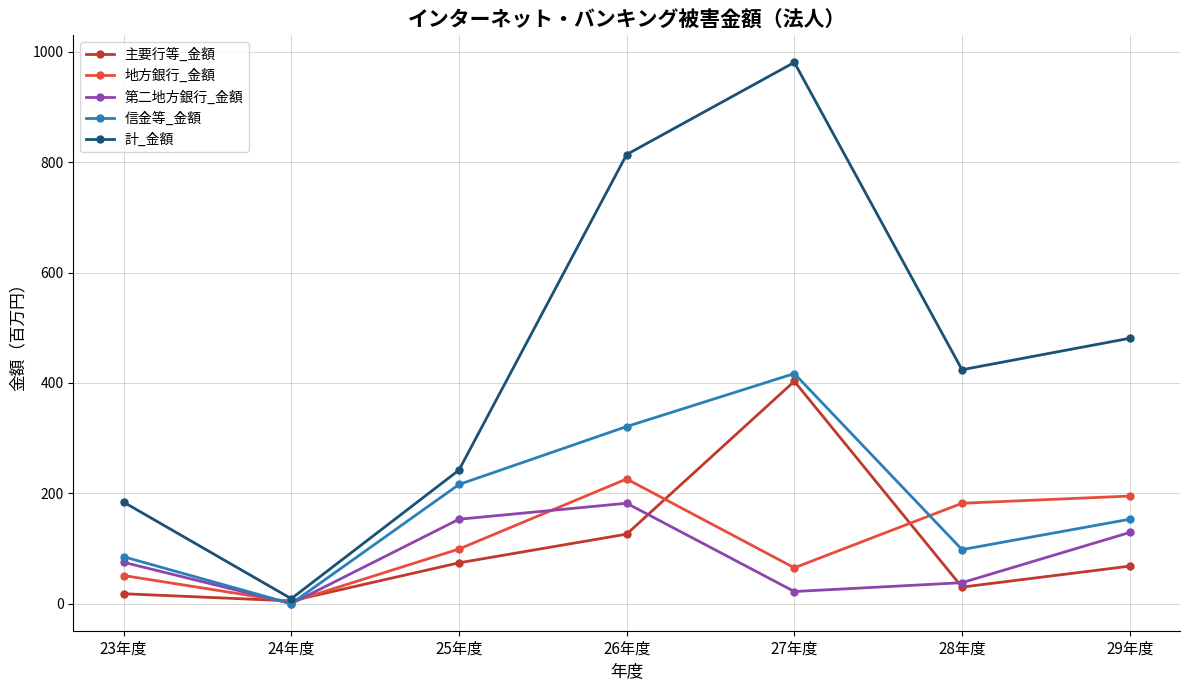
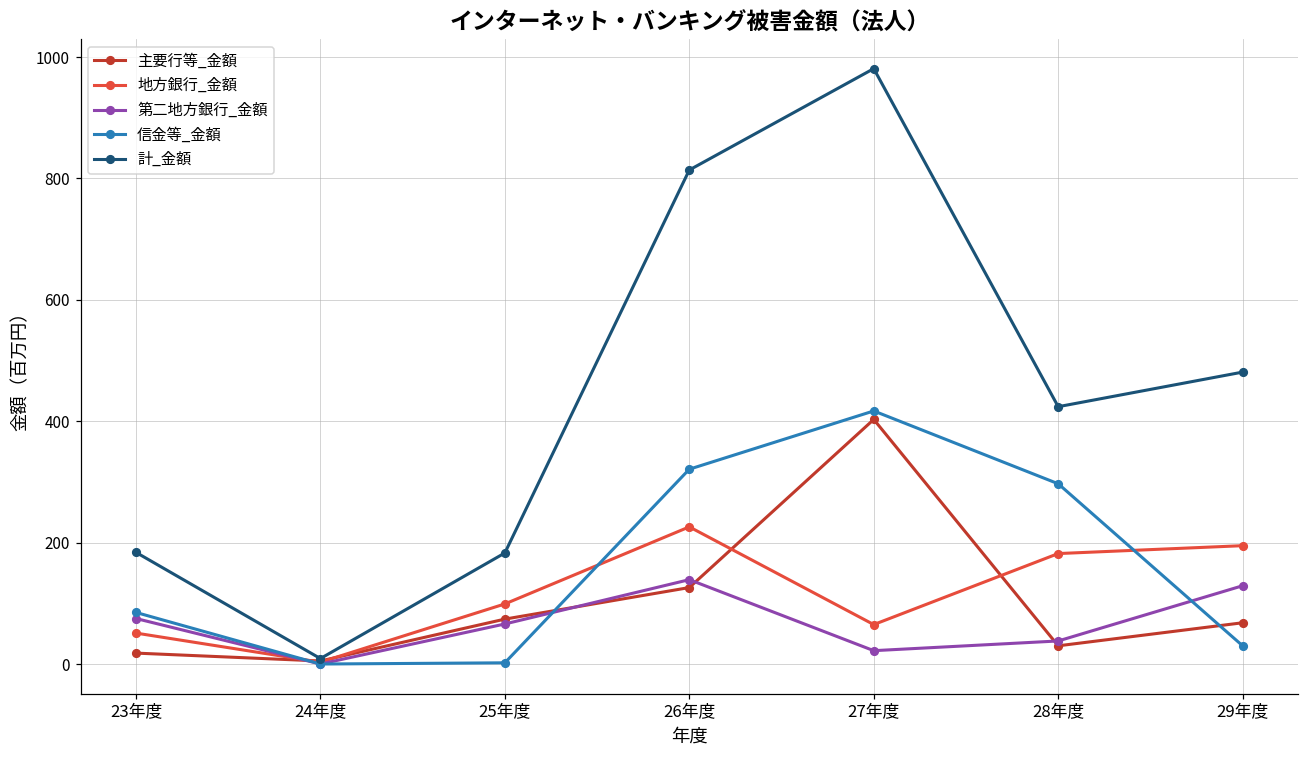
  {
    "第二地方銀行_金額": {
      "23年度": 80,
-     "25年度": 150,
-     "26年度": 180,
+     "25年度": 70,
+     "26年度": 140,
      "27年度": 20,
      "28年度": 40,
      "29年度": 130
    },
    "信金等_金額": {
      "23年度": 90,
-     "25年度": 220,
+     "25年度": 0,
      "26年度": 320,
      "27年度": 420,
-     "28年度": 100,
-     "29年度": 150
+     "28年度": 300,
+     "29年度": 30
    },
    "計_金額": {
      "23年度": 180,
-     "25年度": 240,
+     "25年度": 180,
      "26年度": 810,
      "27年度": 980,
      "28年度": 420,
      "29年度": 480
    }
  }
